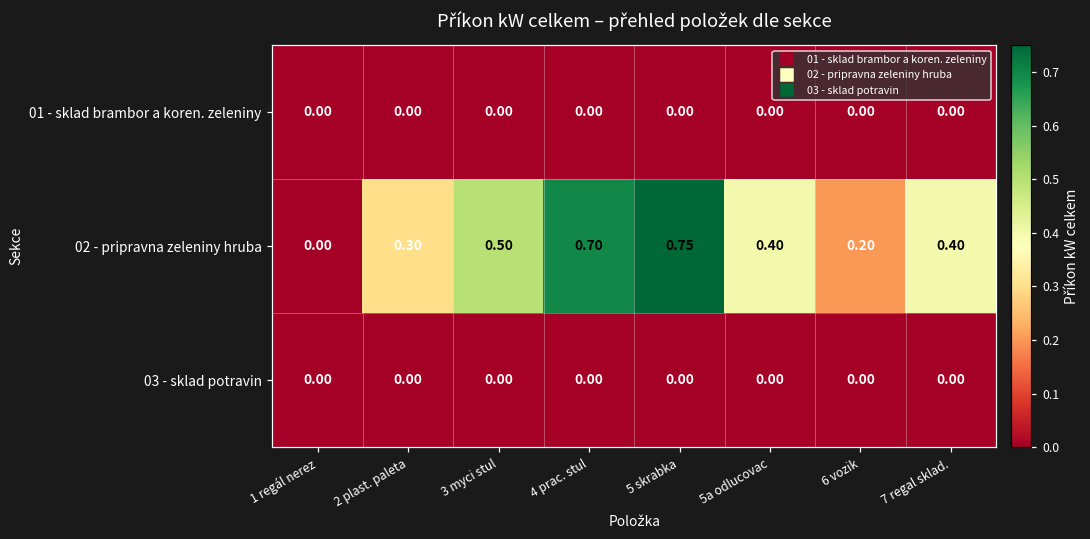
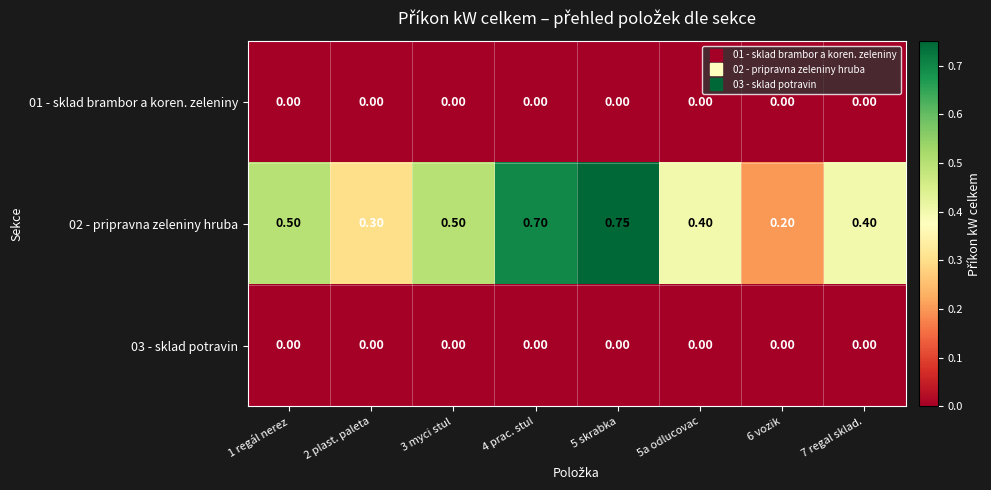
  {
    "01 - sklad brambor a koren. zeleniny": {
      "1 regál nerez": 0.00,
      "2 plast. paleta": 0.00,
      "3 myci stul": 0.00,
      "4 prac. stul": 0.00,
      "5 skrabka": 0.00,
      "5a odlucovac": 0.00,
      "6 vozik": 0.00,
      "7 regal sklad.": 0.00
    },
    "02 - pripravna zeleniny hruba": {
-     "1 regál nerez": 0.00,
+     "1 regál nerez": 0.50,
      "2 plast. paleta": 0.30,
      "3 myci stul": 0.50,
      "4 prac. stul": 0.70,
      "5 skrabka": 0.75,
      "5a odlucovac": 0.40,
      "6 vozik": 0.20,
      "7 regal sklad.": 0.40
    },
    "03 - sklad potravin": {
      "1 regál nerez": 0.00,
      "2 plast. paleta": 0.00,
      "3 myci stul": 0.00,
      "4 prac. stul": 0.00,
      "5 skrabka": 0.00,
      "5a odlucovac": 0.00,
      "6 vozik": 0.00,
      "7 regal sklad.": 0.00
    }
  }
